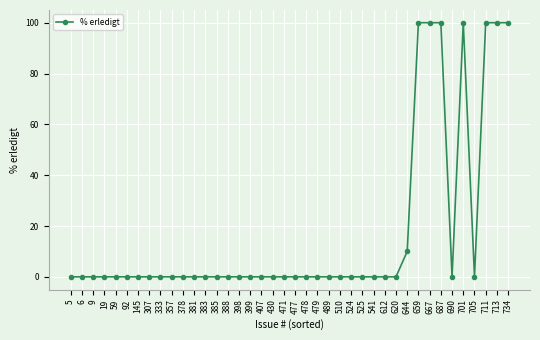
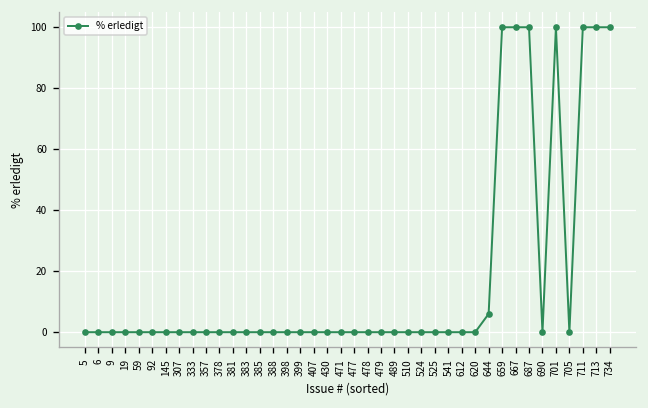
  {
    "5": 0,
    "6": 0,
    "9": 0,
    "19": 0,
    "59": 0,
    "92": 0,
    "145": 0,
    "307": 0,
    "333": 0,
    "357": 0,
    "378": 0,
    "381": 0,
    "383": 0,
    "385": 0,
    "388": 0,
    "398": 0,
    "399": 0,
    "407": 0,
    "430": 0,
    "471": 0,
    "477": 0,
    "478": 0,
    "479": 0,
    "489": 0,
    "510": 0,
    "524": 0,
    "525": 0,
    "541": 0,
    "612": 0,
    "620": 0,
-   "644": 10,
+   "644": 6,
    "659": 100,
    "667": 100,
    "687": 100,
    "690": 0,
    "701": 100,
    "705": 0,
    "711": 100,
    "713": 100,
    "734": 100
  }
